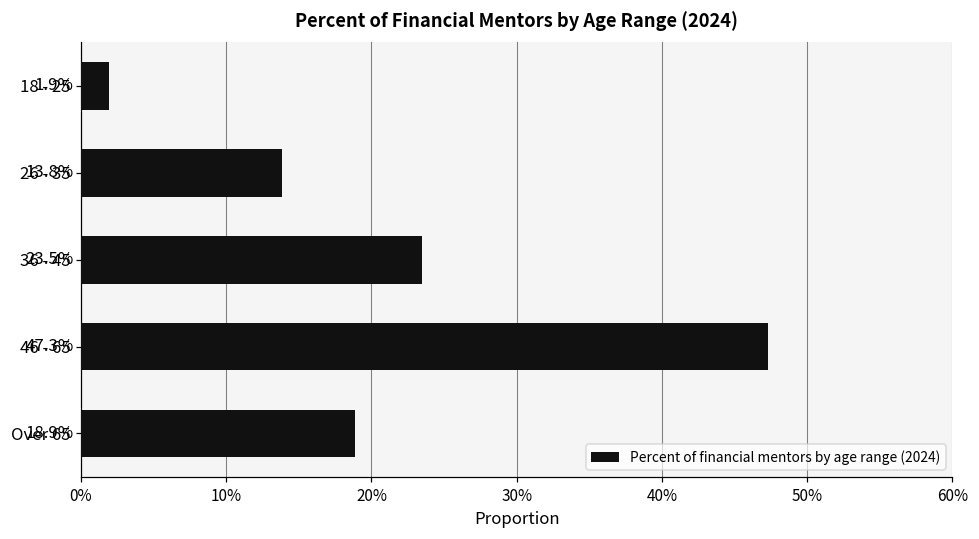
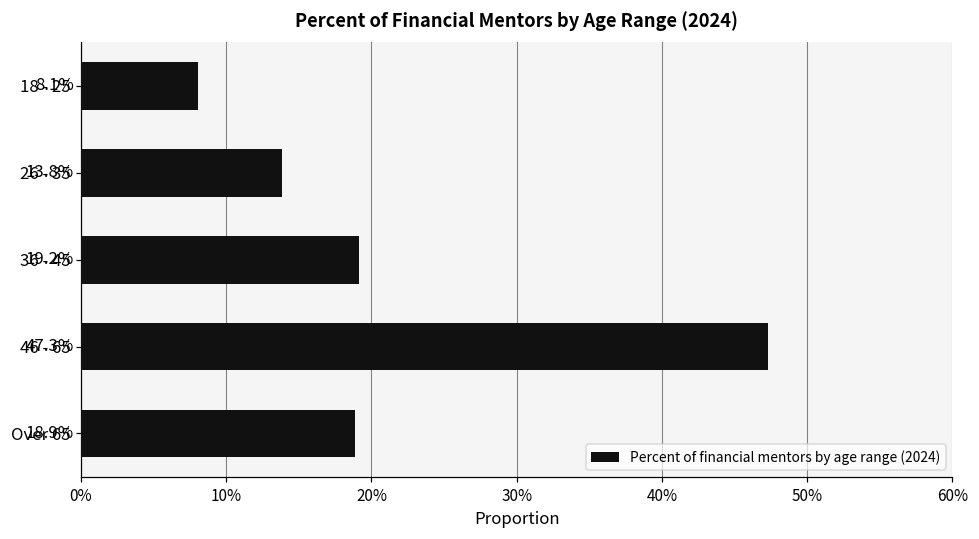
  {
-   "18 - 25": "1.9%",
-   "36 - 45": "23.5%"
+   "18 - 25": "8.1%",
+   "36 - 45": "19.2%"
  }
